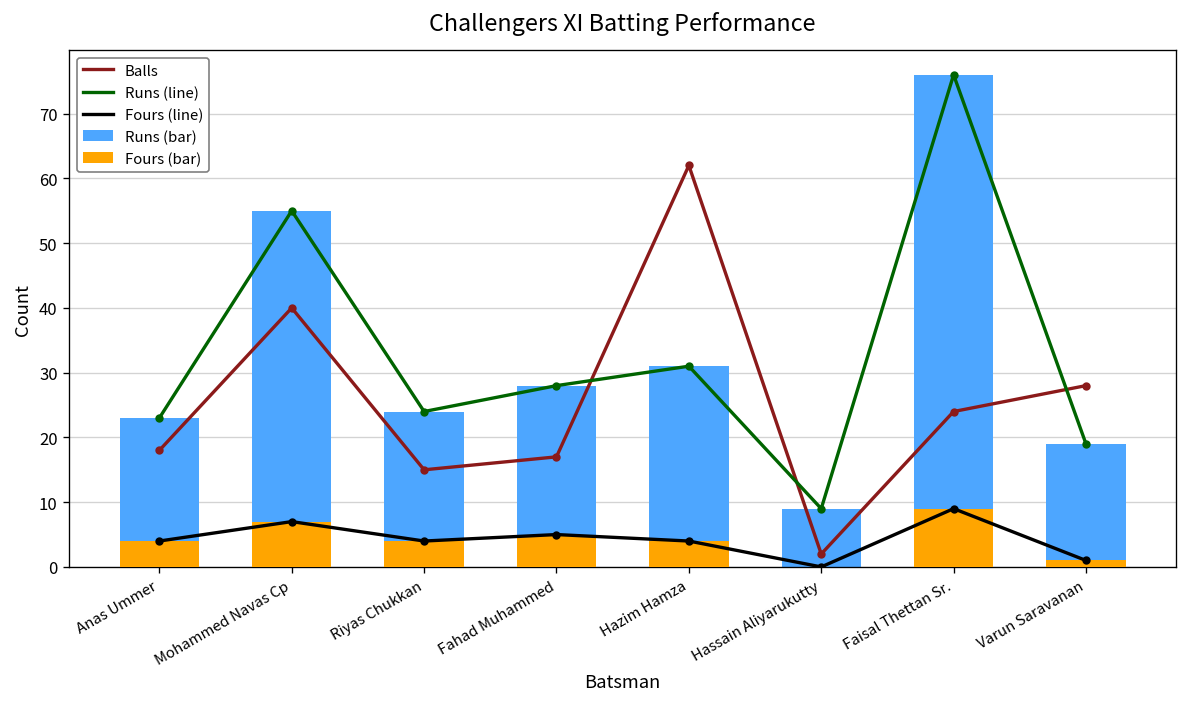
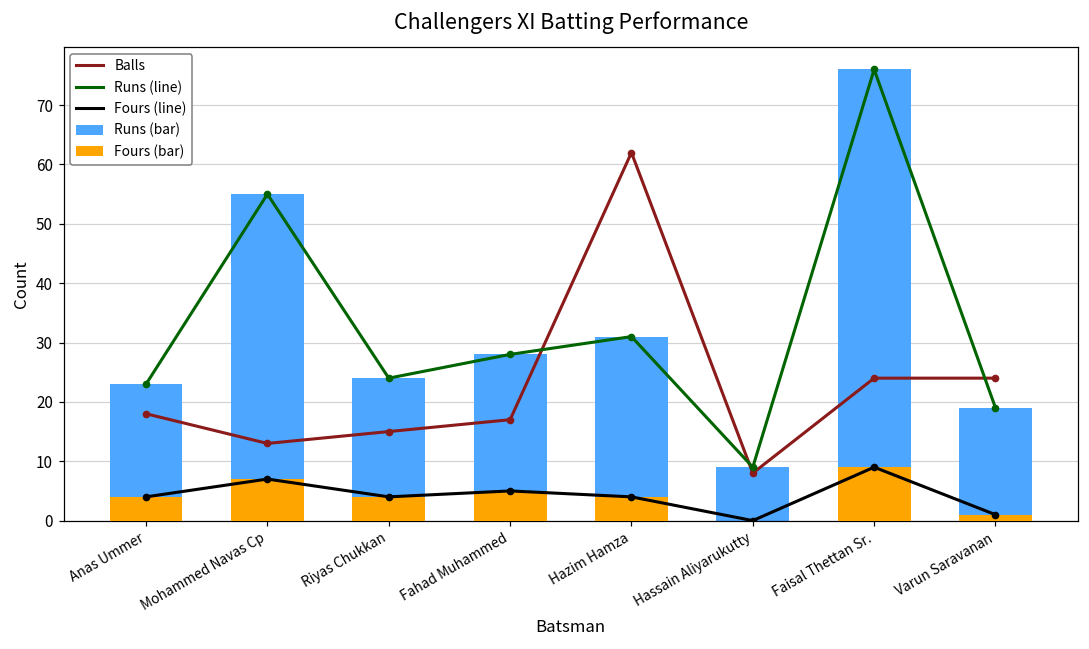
  {
    "Balls": {
      "Anas Ummer": 18,
-     "Mohammed Navas Cp": 40,
+     "Mohammed Navas Cp": 13,
      "Riyas Chukkan": 15,
      "Fahad Muhammed": 17,
      "Hazim Hamza": 62,
-     "Hassain Aliyarukutty": 2,
+     "Hassain Aliyarukutty": 8,
      "Faisal Thettan Sr.": 24,
-     "Varun Saravanan": 28
+     "Varun Saravanan": 24
    }
  }
